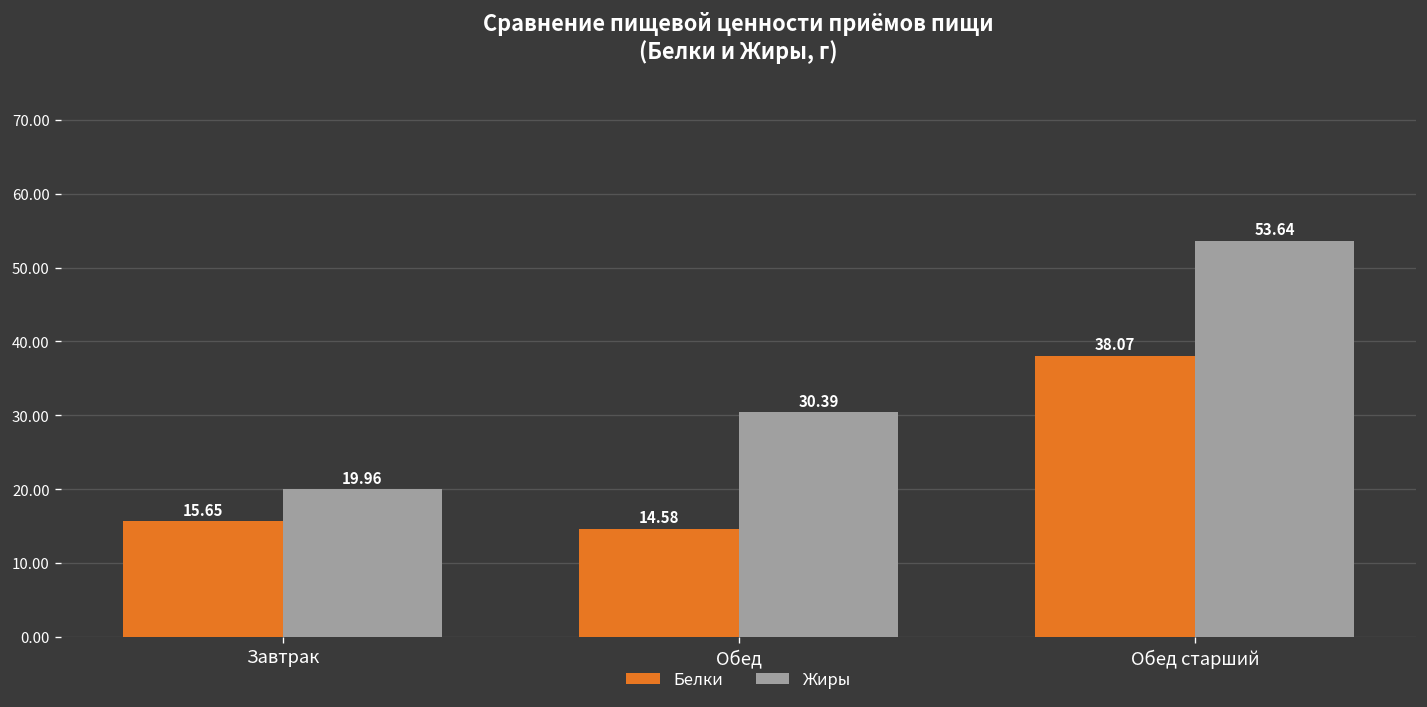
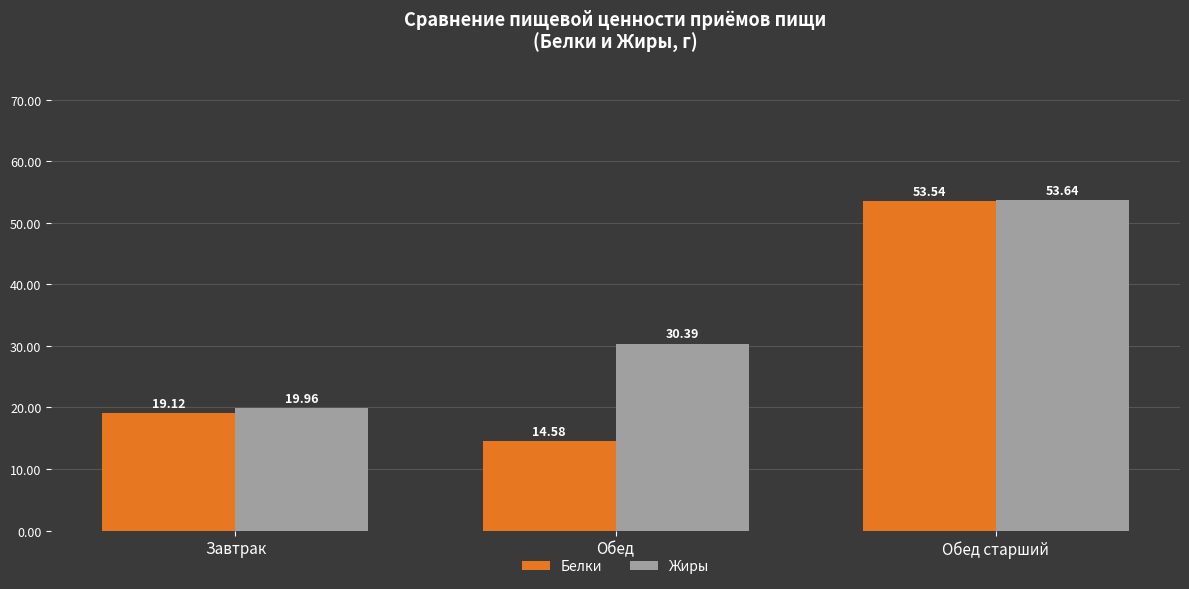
  {
    "Белки": {
-     "Завтрак": 15.65,
+     "Завтрак": 19.12,
      "Обед": 14.58,
-     "Обед старший": 38.07
+     "Обед старший": 53.54
    },
    "Жиры": {
      "Завтрак": 19.96,
      "Обед": 30.39,
      "Обед старший": 53.64
    }
  }
